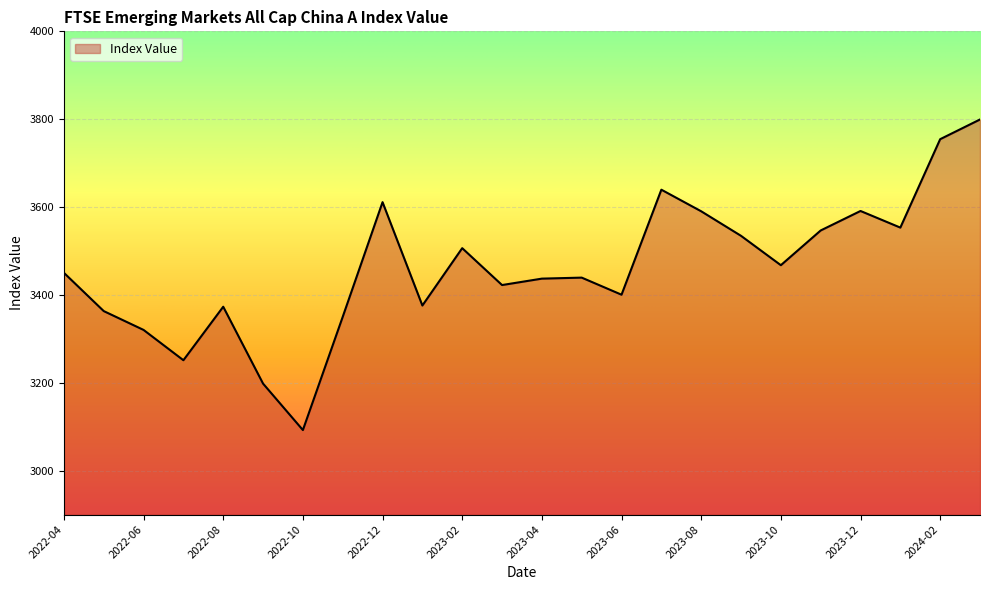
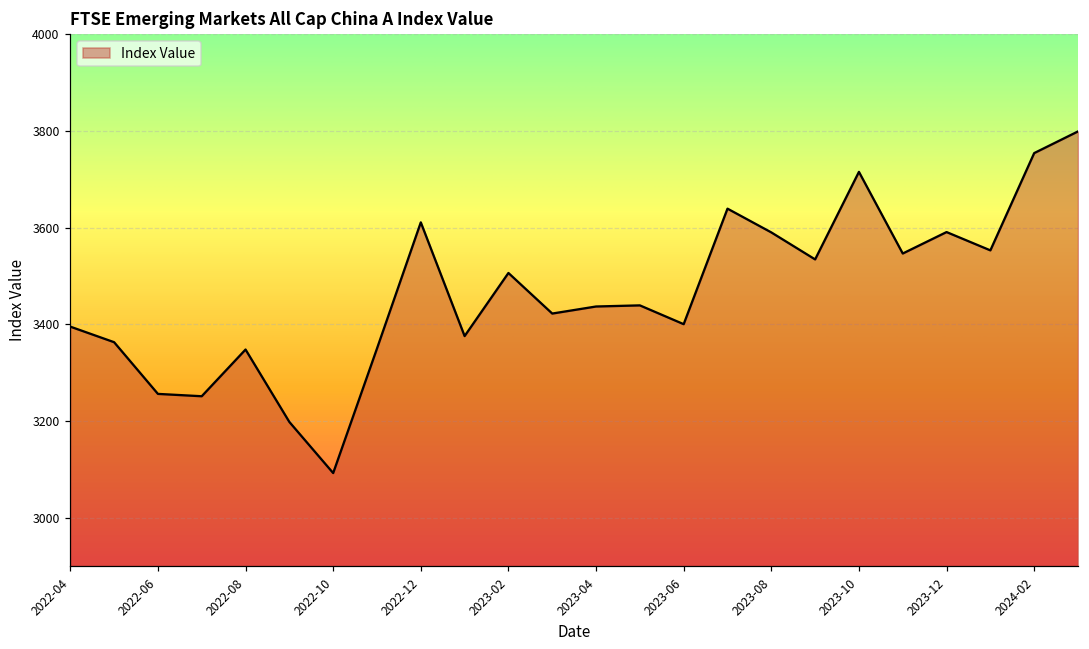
  {
-   "2022-04": 3450,
-   "2022-06": 3320,
-   "2022-08": 3370,
+   "2022-04": 3400,
+   "2022-06": 3260,
+   "2022-08": 3350,
    "2022-10": 3090,
    "2022-12": 3610,
    "2023-02": 3510,
    "2023-04": 3440,
    "2023-06": 3400,
    "2023-08": 3590,
-   "2023-10": 3470,
+   "2023-10": 3720,
    "2023-12": 3590,
    "2024-02": 3750
  }
